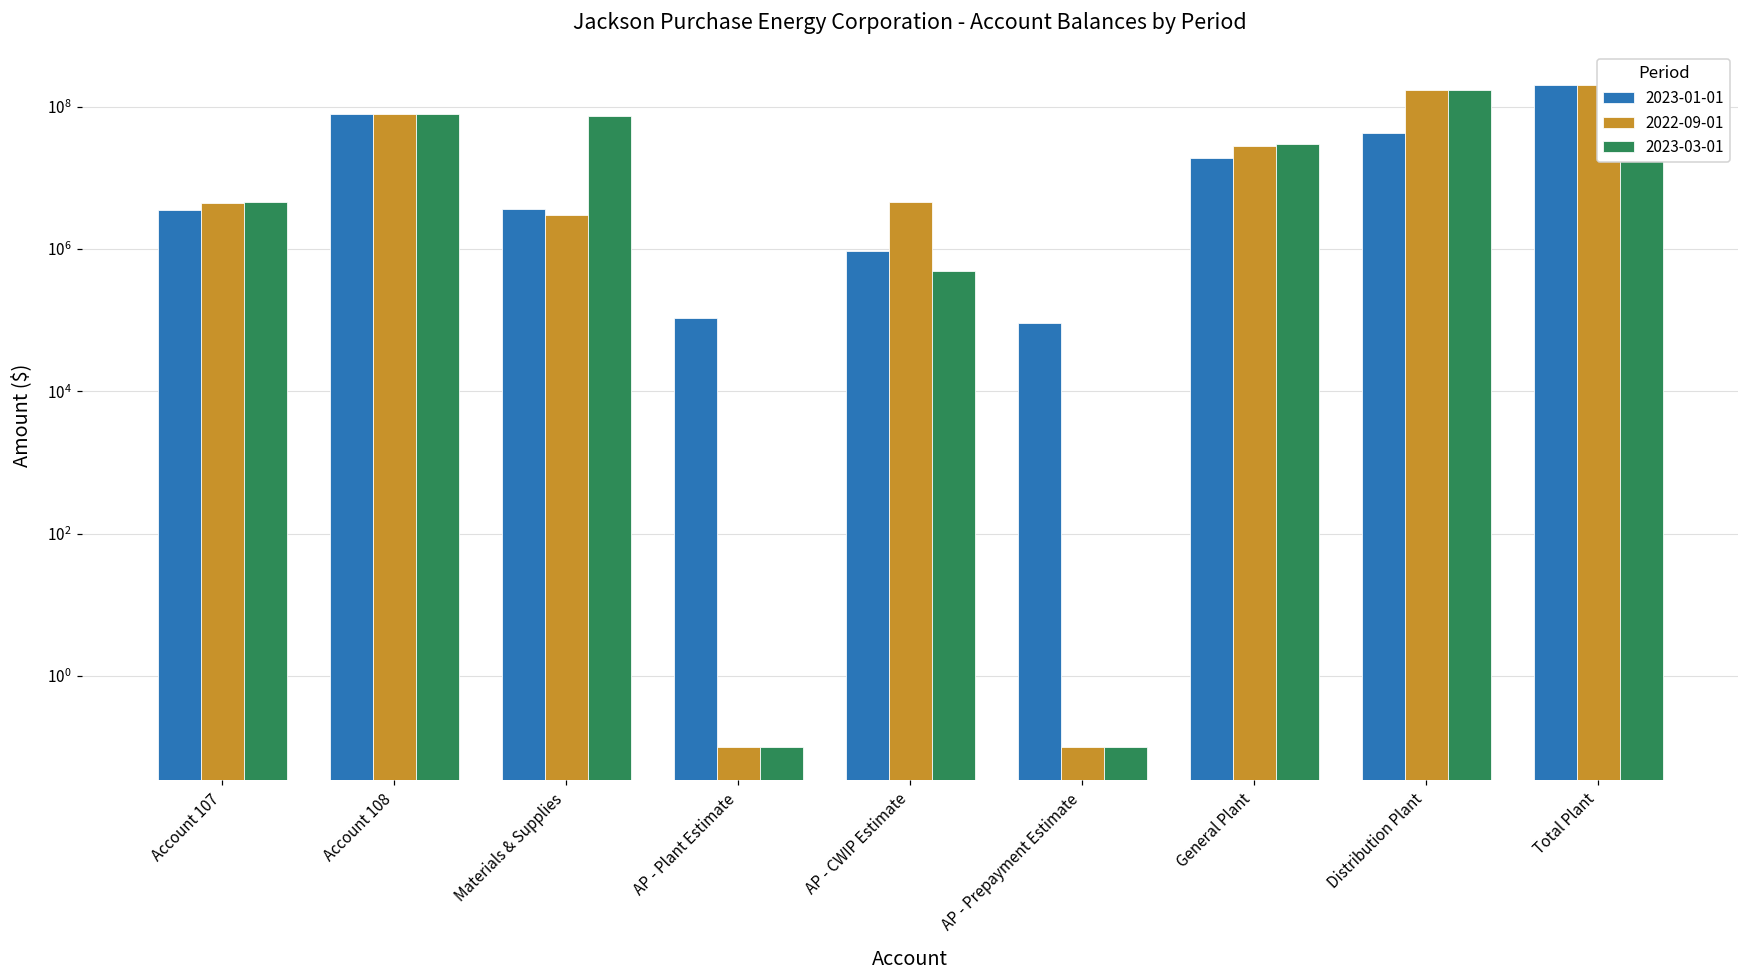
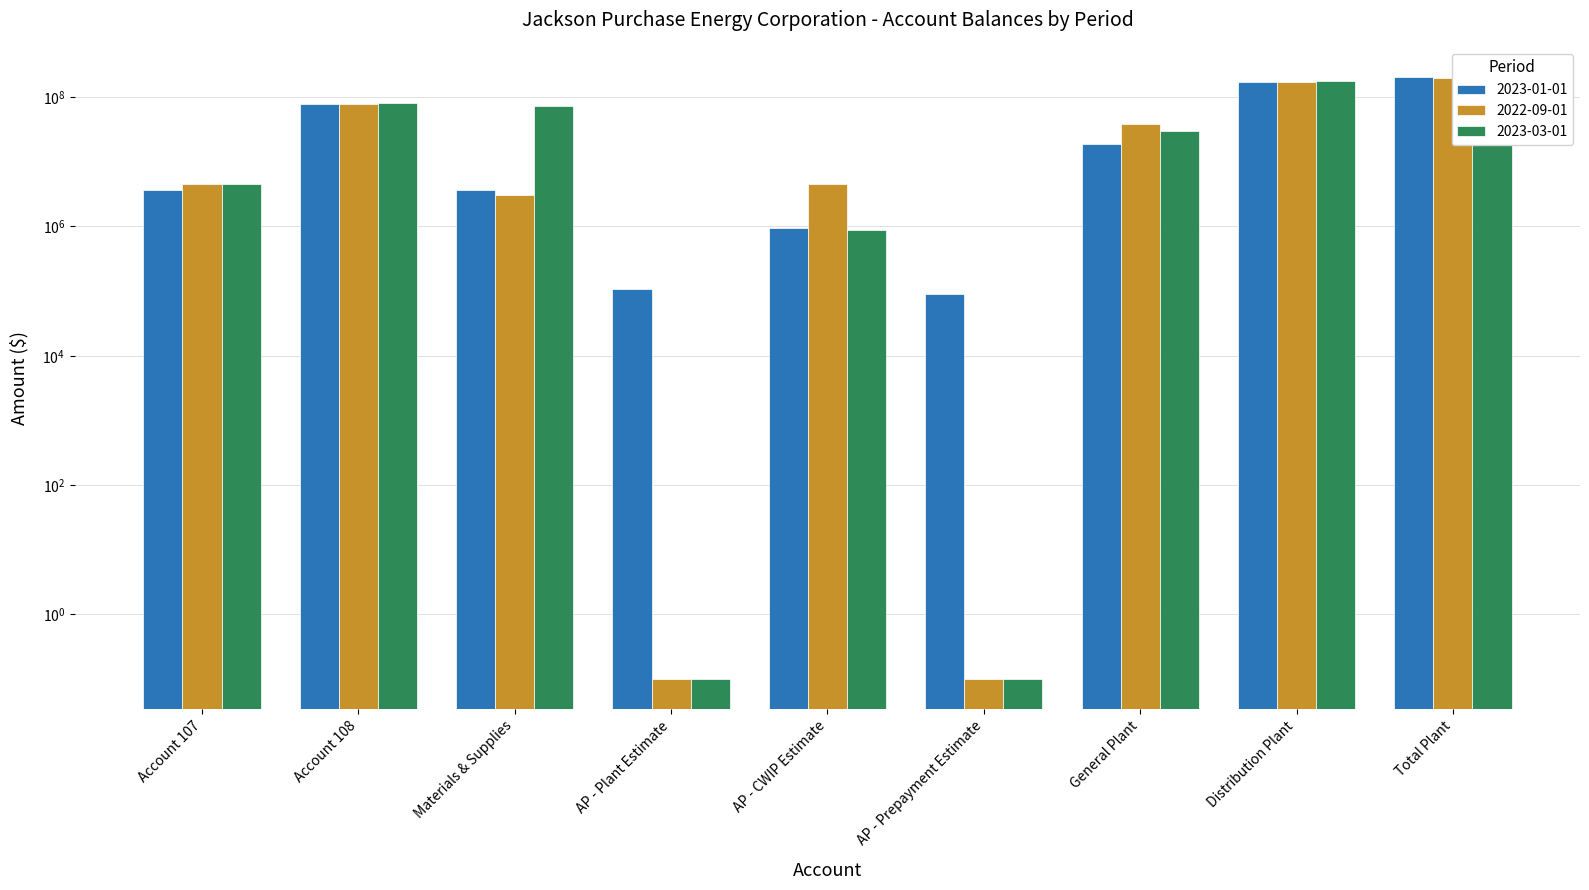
  {
    "2023-01-01": {
      "Account 107": 4000000,
      "Account 108": 80000000,
      "Materials & Supplies": 4000000,
      "AP - Plant Estimate": 110000,
      "AP - CWIP Estimate": 900000,
      "AP - Prepayment Estimate": 90000,
      "General Plant": 19000000,
-     "Distribution Plant": 40000000,
+     "Distribution Plant": 170000000,
      "Total Plant": 200000000
    },
    "2022-09-01": {
      "Account 107": 5000000,
      "Account 108": 80000000,
      "Materials & Supplies": 3000000,
      "AP - Plant Estimate": 0.10,
      "AP - CWIP Estimate": 5000000,
      "AP - Prepayment Estimate": 0.10,
-     "General Plant": 28000000,
+     "General Plant": 40000000,
      "Distribution Plant": 170000000
    },
    "2023-03-01": {
      "Account 107": 5000000,
      "Account 108": 80000000,
      "Materials & Supplies": 70000000,
      "AP - Plant Estimate": 0.10,
-     "AP - CWIP Estimate": 500000,
+     "AP - CWIP Estimate": 900000,
      "AP - Prepayment Estimate": 0.10,
      "General Plant": 30000000,
      "Distribution Plant": 180000000
    }
  }
